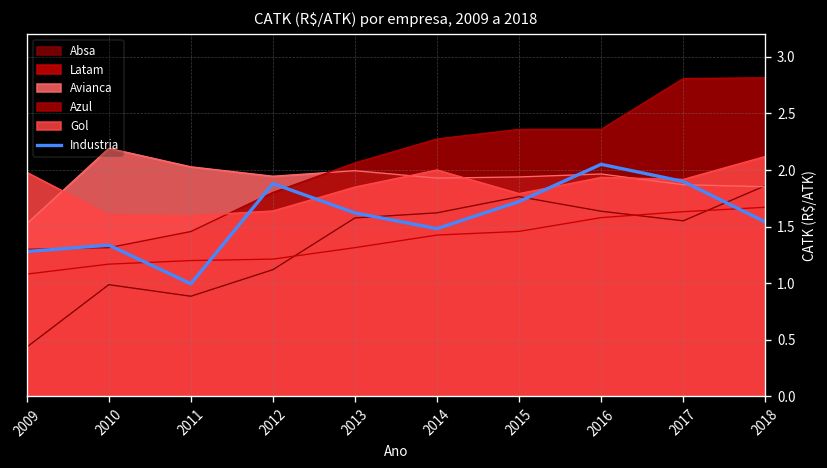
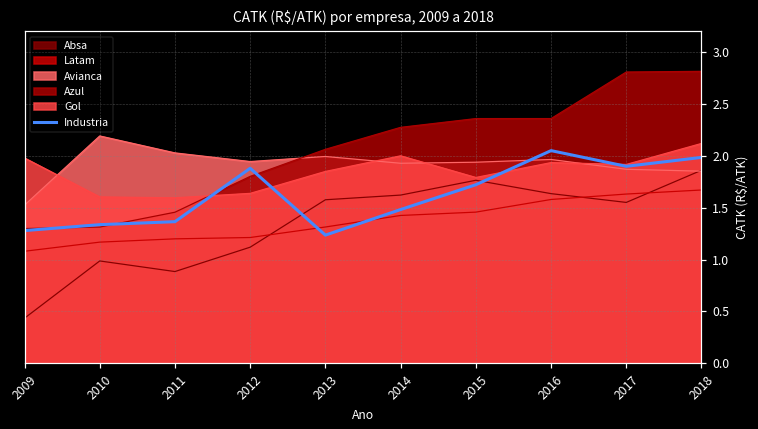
  {
    "Industria": {
-     "2011": 1.0,
+     "2011": 1.4,
      "2012": 1.9,
-     "2013": 1.6,
+     "2013": 1.2,
      "2014": 1.5,
      "2015": 1.7,
      "2016": 2.1,
-     "2018": 1.5
+     "2018": 2.0
    }
  }
